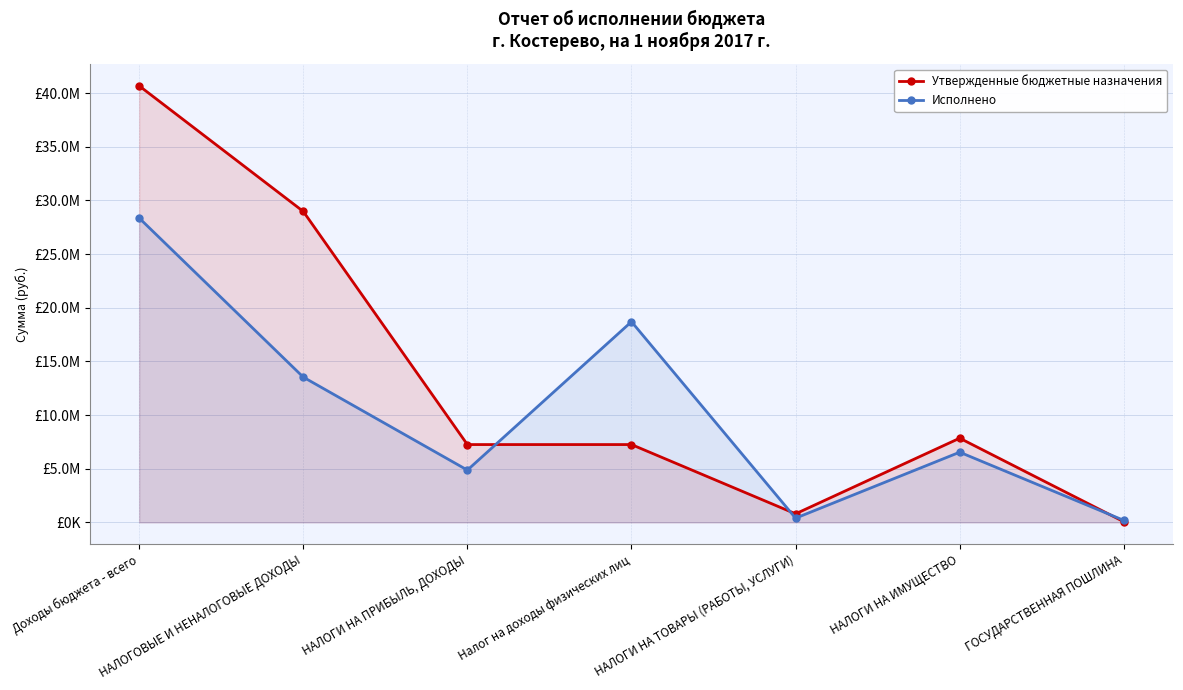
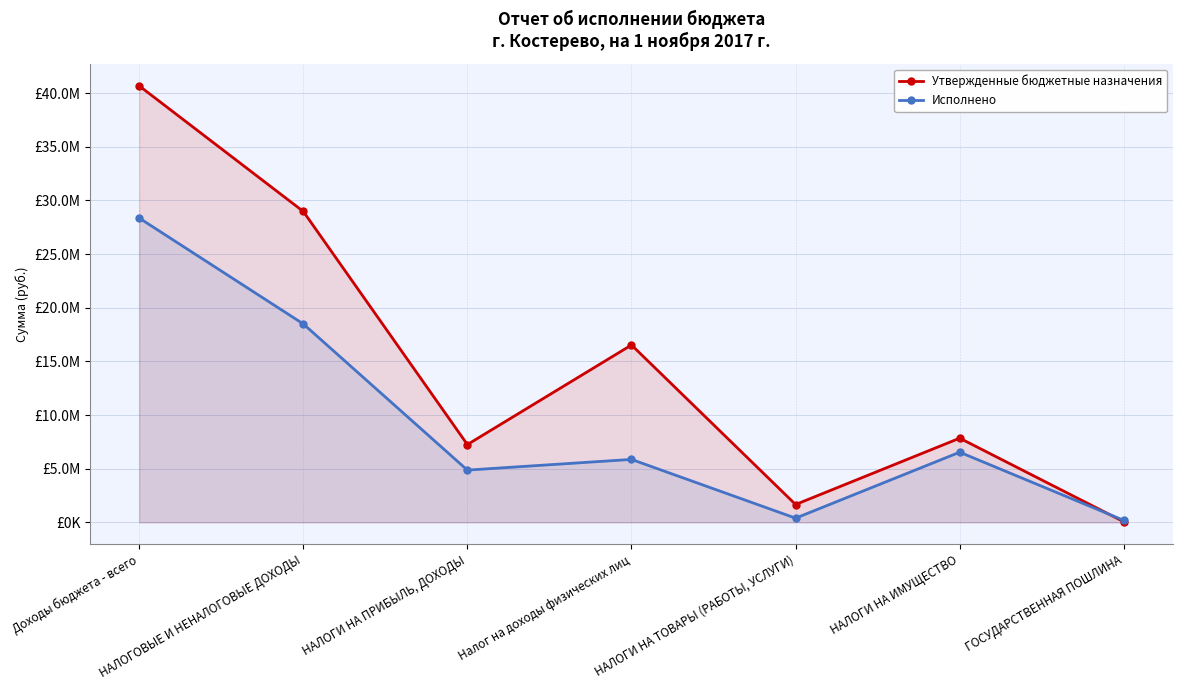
  {
    "Утвержденные бюджетные назначения": {
      "Доходы бюджета - всего": "£40700000",
      "НАЛОГОВЫЕ И НЕНАЛОГОВЫЕ ДОХОДЫ": "£29000000",
      "НАЛОГИ НА ПРИБЫЛЬ, ДОХОДЫ": "£7300000",
-     "Налог на доходы физических лиц": "£7300000",
-     "НАЛОГИ НА ТОВАРЫ (РАБОТЫ, УСЛУГИ)": "£800000",
+     "Налог на доходы физических лиц": "£16500000",
+     "НАЛОГИ НА ТОВАРЫ (РАБОТЫ, УСЛУГИ)": "£1700000",
      "НАЛОГИ НА ИМУЩЕСТВО": "£7800000"
    },
    "Исполнено": {
      "Доходы бюджета - всего": "£28400000",
-     "НАЛОГОВЫЕ И НЕНАЛОГОВЫЕ ДОХОДЫ": "£13500000",
+     "НАЛОГОВЫЕ И НЕНАЛОГОВЫЕ ДОХОДЫ": "£18500000",
      "НАЛОГИ НА ПРИБЫЛЬ, ДОХОДЫ": "£4900000",
-     "Налог на доходы физических лиц": "£18700000",
+     "Налог на доходы физических лиц": "£5900000",
      "НАЛОГИ НА ТОВАРЫ (РАБОТЫ, УСЛУГИ)": "£400000",
      "НАЛОГИ НА ИМУЩЕСТВО": "£6500000"
    }
  }
